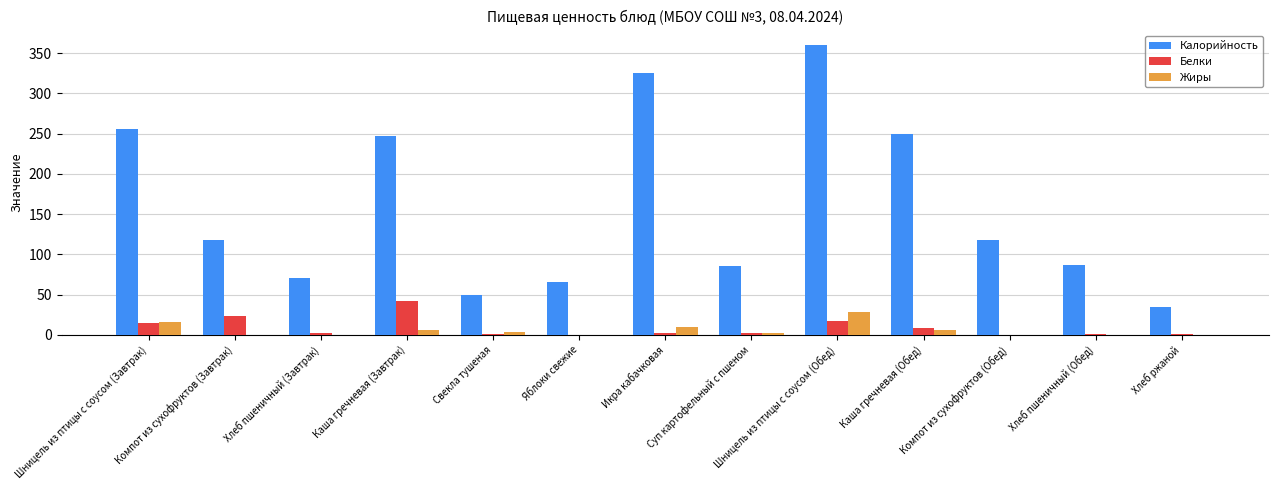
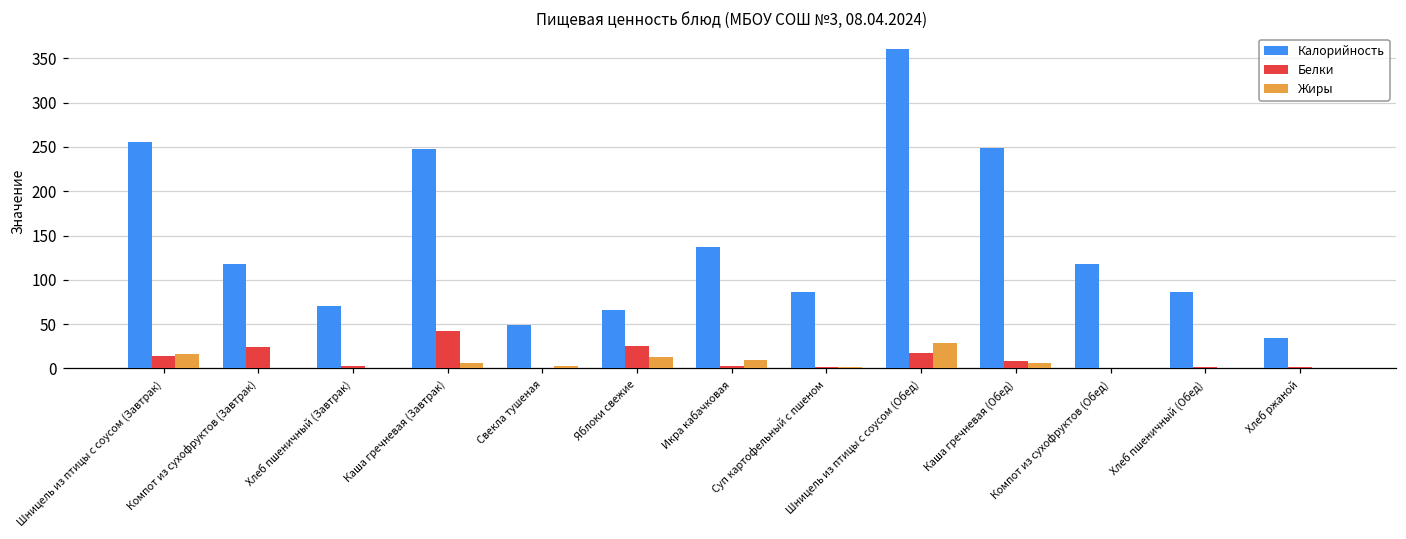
  {
    "Калорийность": {
      "Шницель из птицы с соусом (Завтрак)": 260,
      "Компот из сухофруктов (Завтрак)": 120,
      "Хлеб пшеничный (Завтрак)": 70,
      "Каша гречневая (Завтрак)": 250,
      "Свекла тушеная": 50,
      "Яблоки свежие": 70,
-     "Икра кабачковая": 330,
+     "Икра кабачковая": 140,
      "Суп картофельный с пшеном": 90,
      "Шницель из птицы с соусом (Обед)": 360,
      "Каша гречневая (Обед)": 250,
      "Компот из сухофруктов (Обед)": 120,
      "Хлеб пшеничный (Обед)": 90,
      "Хлеб ржаной": 30
    },
    "Белки": {
      "Шницель из птицы с соусом (Завтрак)": 10,
      "Компот из сухофруктов (Завтрак)": 20,
      "Каша гречневая (Завтрак)": 40,
-     "Яблоки свежие": 0,
+     "Яблоки свежие": 20,
      "Шницель из птицы с соусом (Обед)": 20,
      "Каша гречневая (Обед)": 10
    },
    "Жиры": {
      "Шницель из птицы с соусом (Завтрак)": 20,
      "Каша гречневая (Завтрак)": 10,
      "Свекла тушеная": 0,
-     "Яблоки свежие": 0,
+     "Яблоки свежие": 10,
      "Икра кабачковая": 10,
      "Шницель из птицы с соусом (Обед)": 30,
      "Каша гречневая (Обед)": 10
    }
  }
